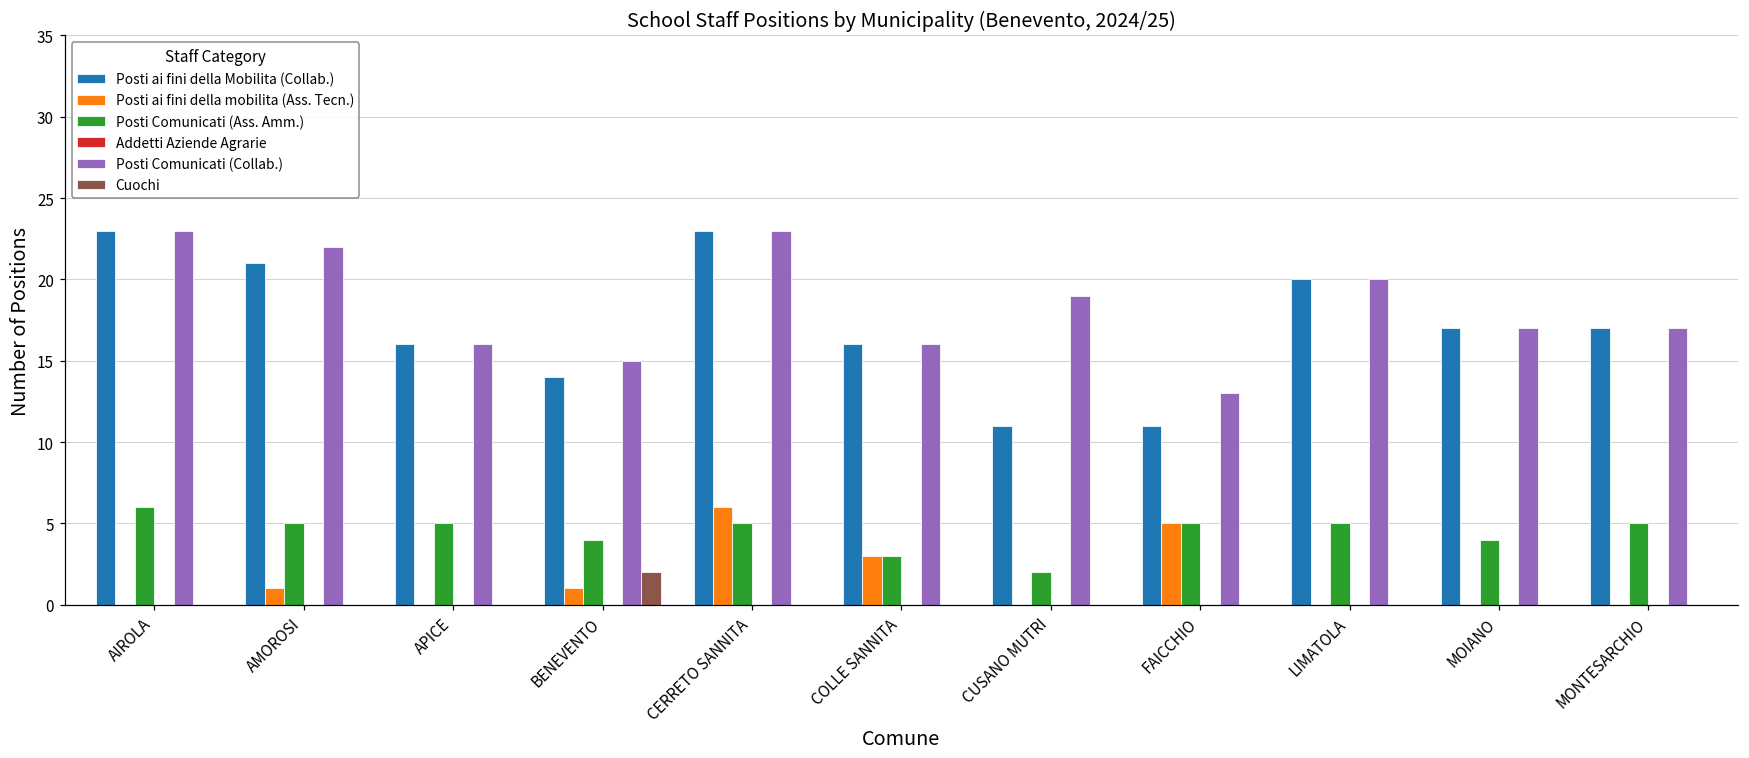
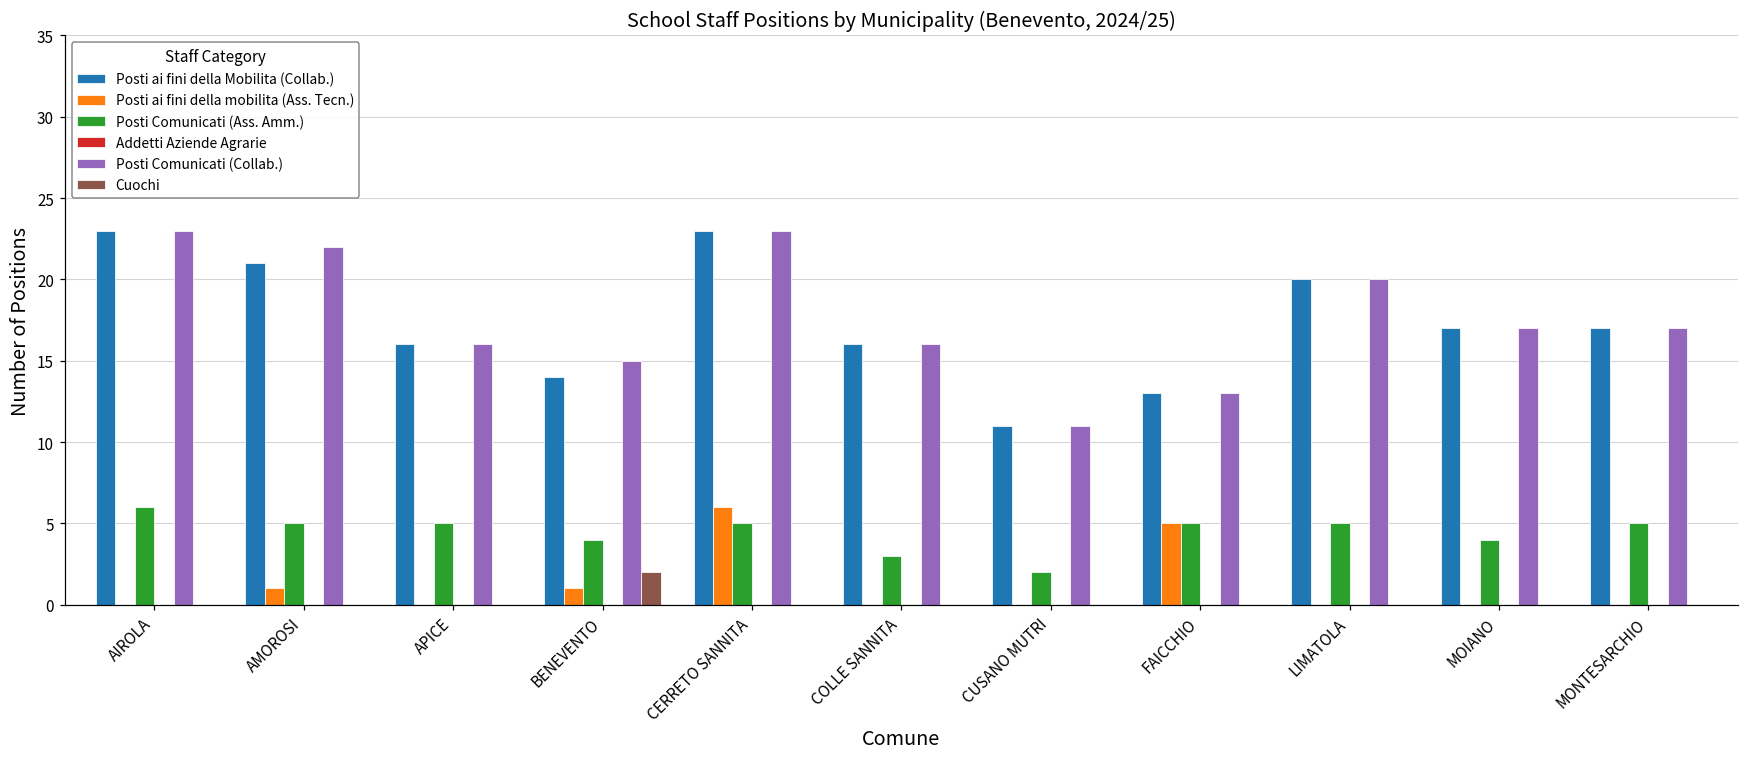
  {
    "Posti ai fini della Mobilita (Collab.)": {
      "AIROLA": 23,
      "AMOROSI": 21,
      "APICE": 16,
      "BENEVENTO": 14,
      "CERRETO SANNITA": 23,
      "COLLE SANNITA": 16,
      "CUSANO MUTRI": 11,
-     "FAICCHIO": 11,
+     "FAICCHIO": 13,
      "LIMATOLA": 20,
      "MOIANO": 17,
      "MONTESARCHIO": 17
    },
    "Posti ai fini della mobilita (Ass. Tecn.)": {
      "AIROLA": 0,
      "AMOROSI": 1,
      "APICE": 0,
      "BENEVENTO": 1,
      "CERRETO SANNITA": 6,
-     "COLLE SANNITA": 3,
+     "COLLE SANNITA": 0,
      "CUSANO MUTRI": 0,
      "FAICCHIO": 5,
      "LIMATOLA": 0,
      "MOIANO": 0,
      "MONTESARCHIO": 0
    },
    "Posti Comunicati (Ass. Amm.)": {
      "AIROLA": 6,
      "AMOROSI": 5,
      "APICE": 5,
      "BENEVENTO": 4,
      "CERRETO SANNITA": 5,
      "COLLE SANNITA": 3,
      "CUSANO MUTRI": 2,
      "FAICCHIO": 5,
      "LIMATOLA": 5,
      "MOIANO": 4,
      "MONTESARCHIO": 5
    },
    "Addetti Aziende Agrarie": {
      "AIROLA": 0,
      "AMOROSI": 0,
      "APICE": 0,
      "BENEVENTO": 0,
      "CERRETO SANNITA": 0,
      "COLLE SANNITA": 0,
      "CUSANO MUTRI": 0,
      "FAICCHIO": 0,
      "LIMATOLA": 0,
      "MOIANO": 0,
      "MONTESARCHIO": 0
    },
    "Posti Comunicati (Collab.)": {
      "AIROLA": 23,
      "AMOROSI": 22,
      "APICE": 16,
      "BENEVENTO": 15,
      "CERRETO SANNITA": 23,
      "COLLE SANNITA": 16,
-     "CUSANO MUTRI": 19,
+     "CUSANO MUTRI": 11,
      "FAICCHIO": 13,
      "LIMATOLA": 20,
      "MOIANO": 17,
      "MONTESARCHIO": 17
    },
    "Cuochi": {
      "AIROLA": 0,
      "AMOROSI": 0,
      "APICE": 0,
      "BENEVENTO": 2,
      "CERRETO SANNITA": 0,
      "COLLE SANNITA": 0,
      "CUSANO MUTRI": 0,
      "FAICCHIO": 0,
      "LIMATOLA": 0,
      "MOIANO": 0,
      "MONTESARCHIO": 0
    }
  }
